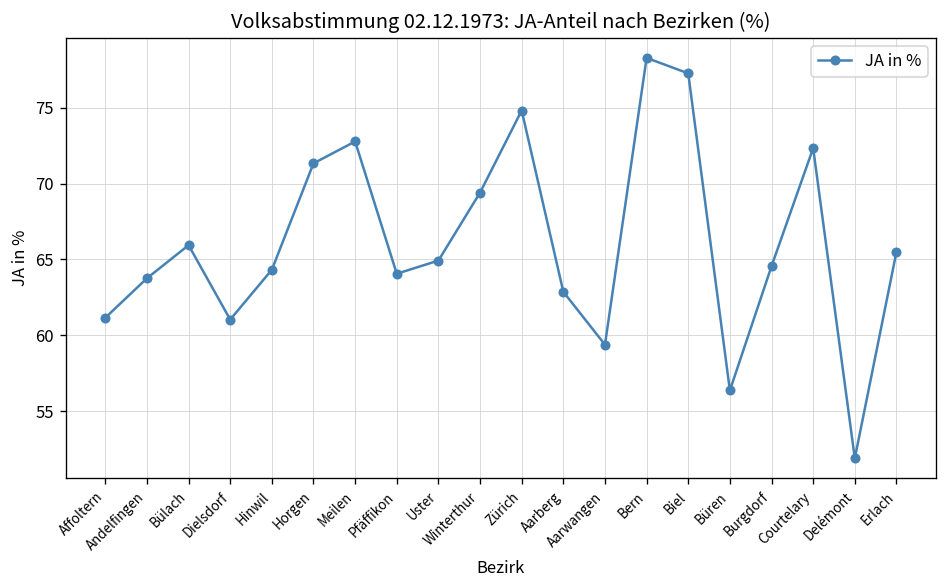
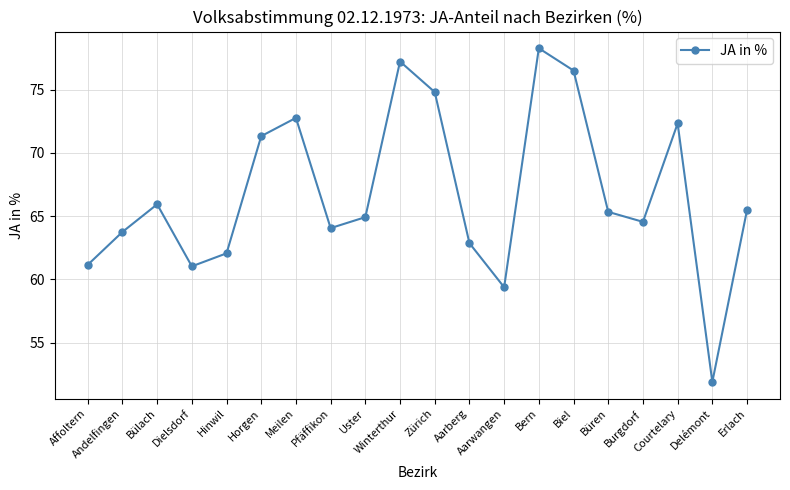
  {
    "Affoltern": 61.1,
    "Andelfingen": 63.8,
    "Bülach": 65.9,
    "Dielsdorf": 61.0,
-   "Hinwil": 64.3,
+   "Hinwil": 62.1,
    "Horgen": 71.3,
    "Meilen": 72.8,
    "Pfäffikon": 64.1,
    "Uster": 64.9,
-   "Winterthur": 69.4,
+   "Winterthur": 77.2,
    "Zürich": 74.8,
    "Aarberg": 62.9,
    "Aarwangen": 59.4,
    "Bern": 78.3,
-   "Biel": 77.3,
-   "Büren": 56.4,
+   "Biel": 76.5,
+   "Büren": 65.3,
    "Burgdorf": 64.5,
    "Courtelary": 72.3,
    "Delémont": 51.9,
    "Erlach": 65.5
  }
